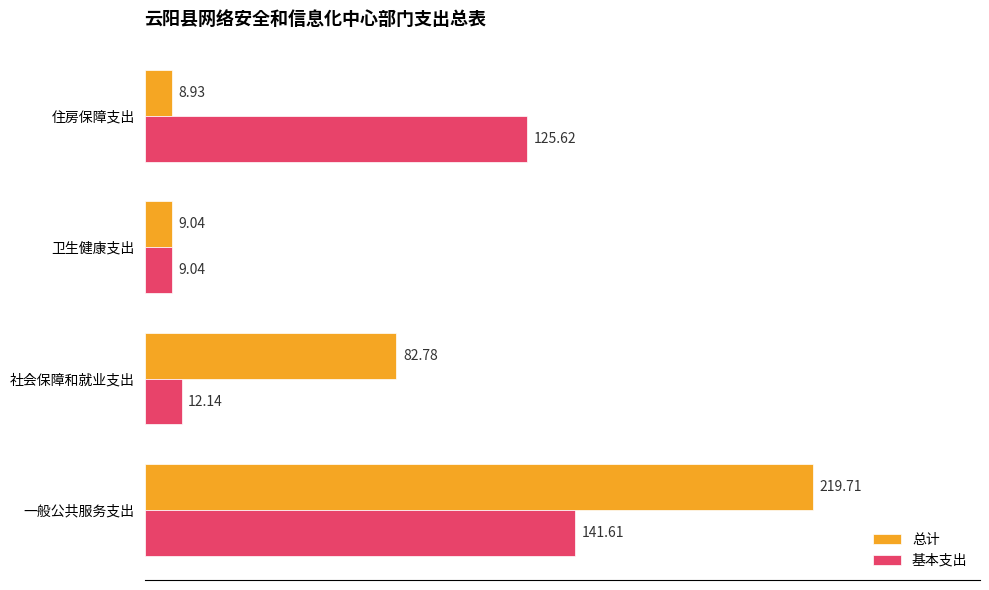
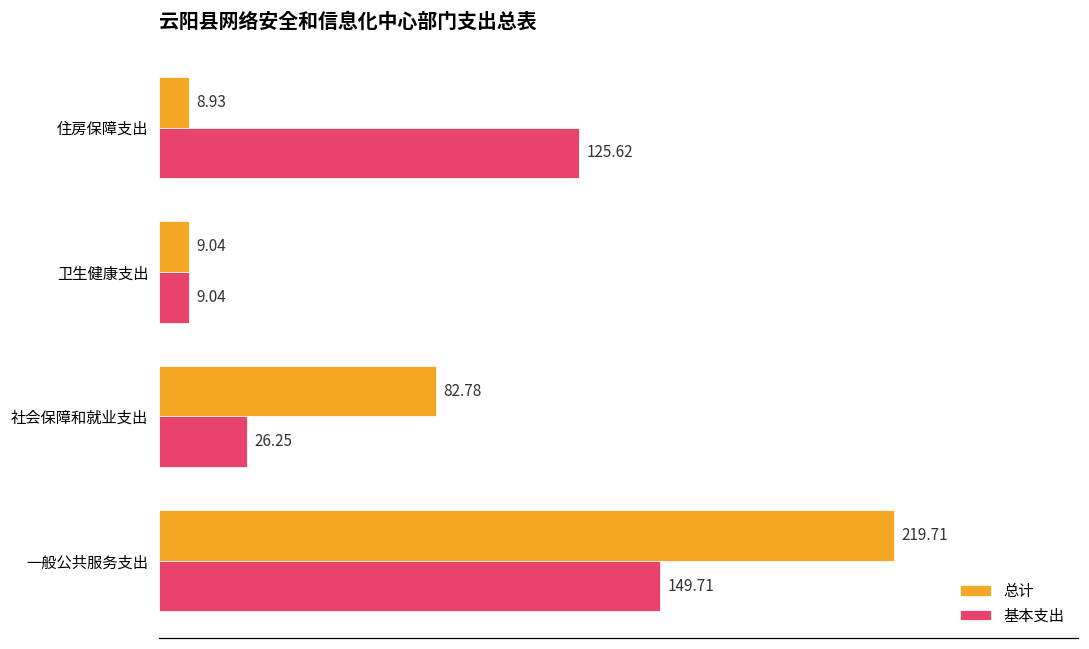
  {
    "总计": {
      "住房保障支出": 8.93,
      "卫生健康支出": 9.04,
      "社会保障和就业支出": 82.78,
      "一般公共服务支出": 219.71
    },
    "基本支出": {
      "住房保障支出": 125.62,
      "卫生健康支出": 9.04,
-     "社会保障和就业支出": 12.14,
-     "一般公共服务支出": 141.61
+     "社会保障和就业支出": 26.25,
+     "一般公共服务支出": 149.71
    }
  }
